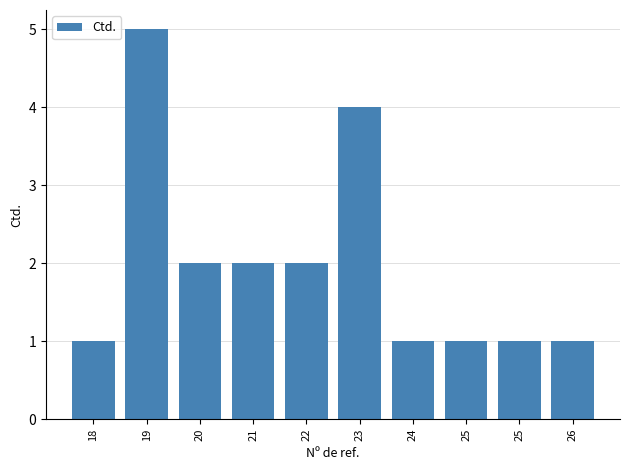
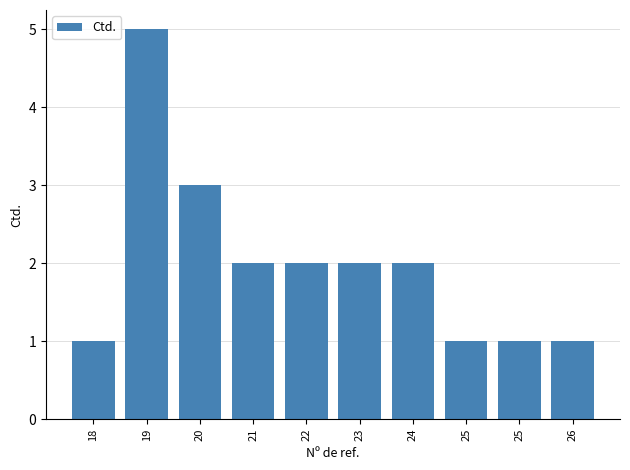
  {
    "18": 1,
    "19": 5,
-   "20": 2,
+   "20": 3,
    "21": 2,
    "22": 2,
-   "23": 4,
-   "24": 1,
+   "23": 2,
+   "24": 2,
    "26": 1
  }
